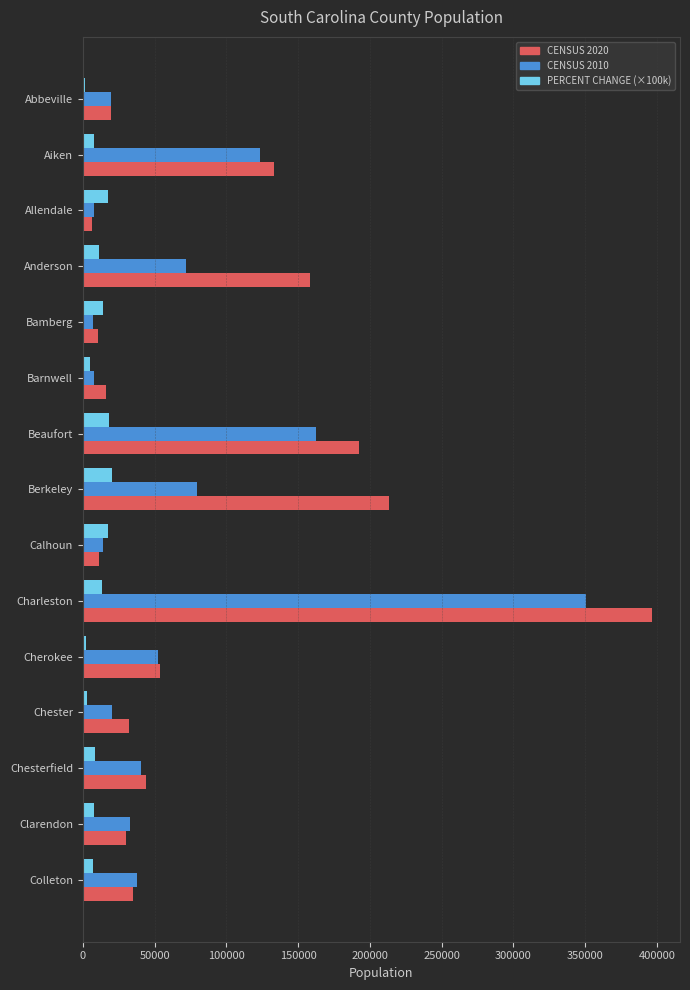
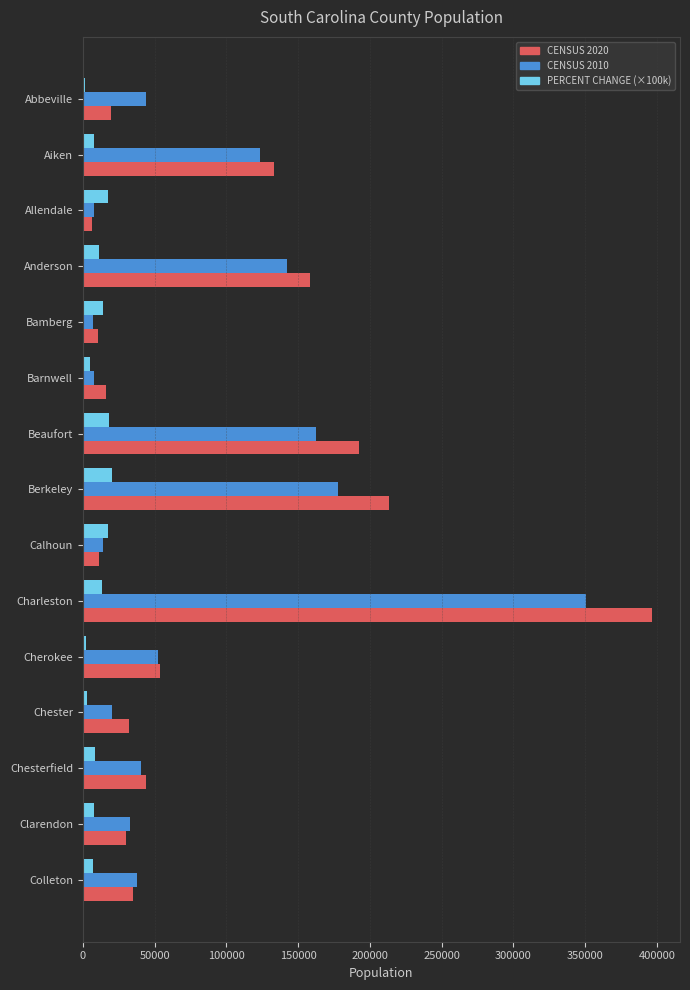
  {
    "CENSUS 2020": {
      "Abbeville": 19000,
      "Aiken": 133000,
      "Allendale": 7000,
      "Anderson": 158000,
      "Bamberg": 11000,
      "Barnwell": 16000,
      "Beaufort": 192000,
      "Berkeley": 213000,
      "Calhoun": 12000,
      "Charleston": 396000,
      "Cherokee": 54000,
      "Chester": 32000,
      "Chesterfield": 44000,
      "Clarendon": 30000,
      "Colleton": 35000
    },
    "CENSUS 2010": {
-     "Abbeville": 20000,
+     "Abbeville": 44000,
      "Aiken": 123000,
      "Allendale": 8000,
-     "Anderson": 72000,
+     "Anderson": 142000,
      "Bamberg": 7000,
      "Barnwell": 8000,
      "Beaufort": 162000,
-     "Berkeley": 80000,
+     "Berkeley": 178000,
      "Calhoun": 14000,
      "Charleston": 350000,
      "Cherokee": 53000,
      "Chester": 20000,
      "Chesterfield": 41000,
      "Clarendon": 33000,
      "Colleton": 38000
    },
    "PERCENT CHANGE (×100k)": {
      "Aiken": 8000,
      "Allendale": 17000,
      "Anderson": 11000,
      "Bamberg": 14000,
      "Barnwell": 5000,
      "Beaufort": 18000,
      "Berkeley": 20000,
      "Calhoun": 17000,
      "Charleston": 13000,
      "Cherokee": 2000,
      "Chester": 3000,
      "Chesterfield": 9000,
      "Clarendon": 8000,
      "Colleton": 7000
    }
  }
